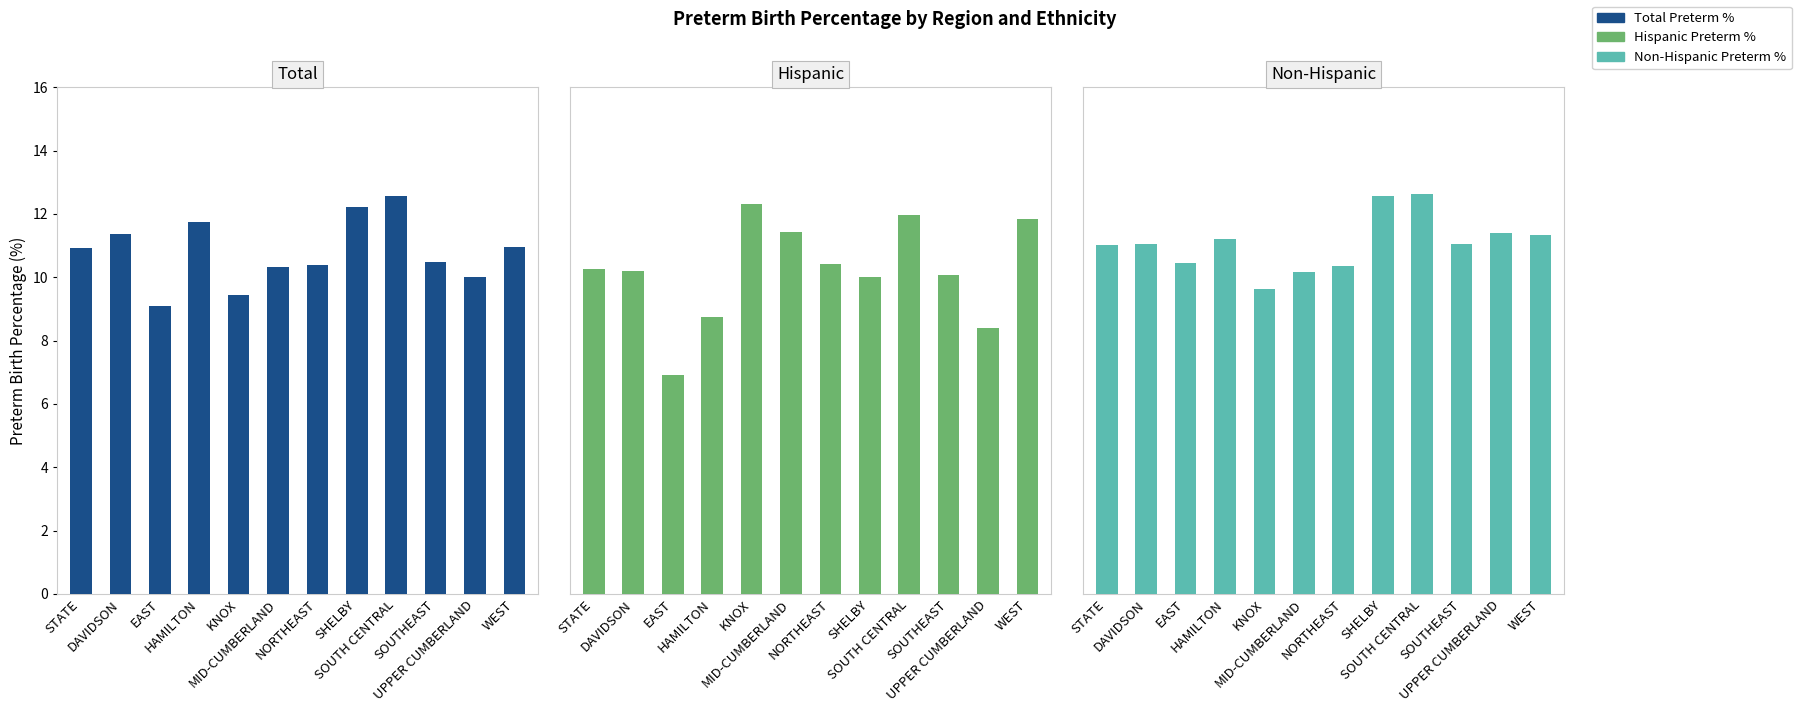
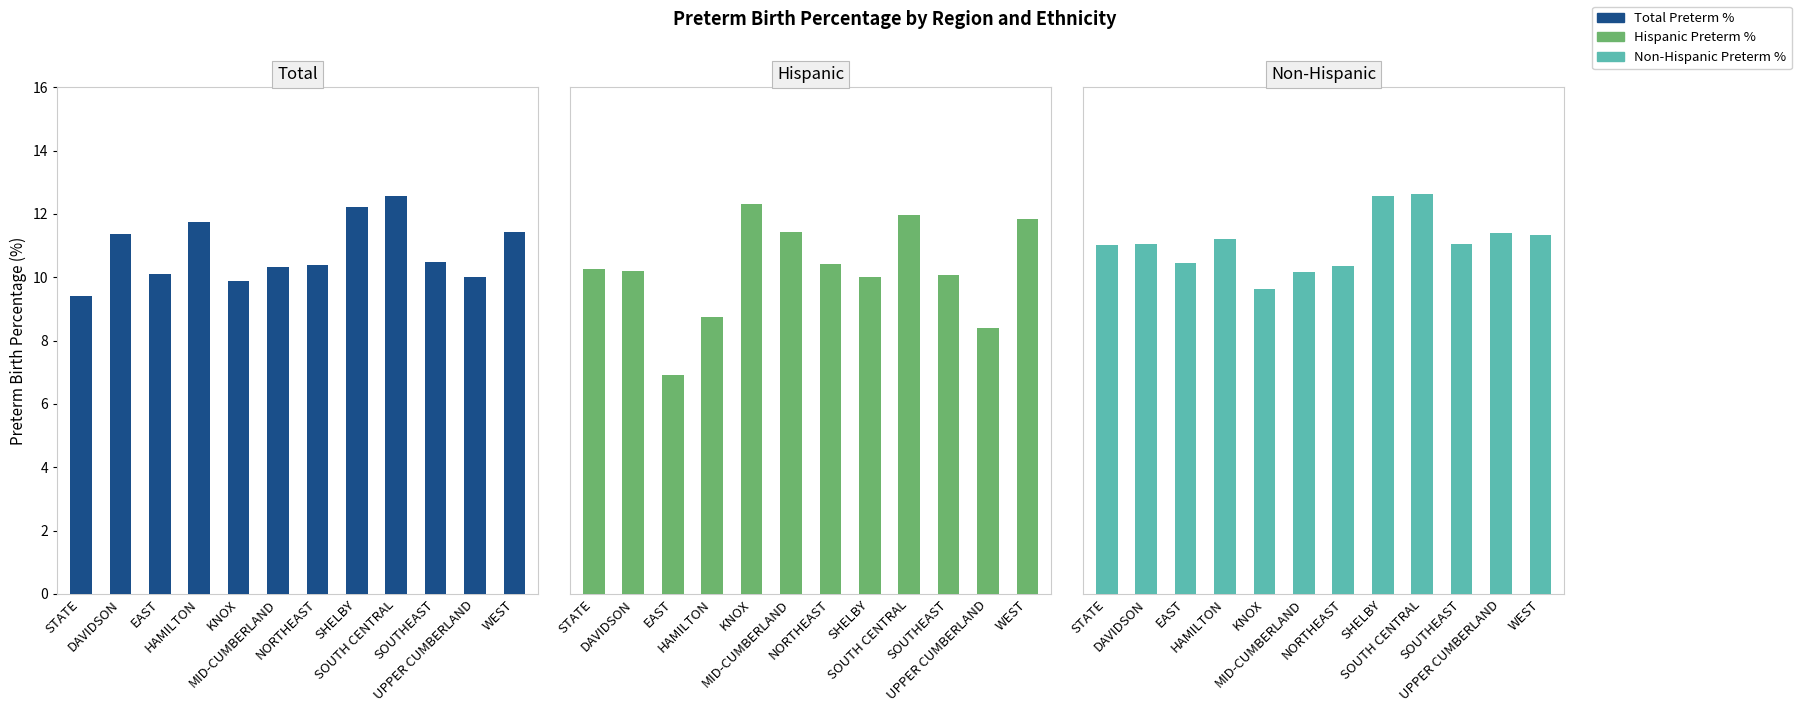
  {
    "Total": {
-     "STATE": 10.9,
+     "STATE": 9.4,
      "DAVIDSON": 11.4,
-     "EAST": 9.1,
+     "EAST": 10.1,
      "HAMILTON": 11.8,
-     "KNOX": 9.4,
+     "KNOX": 9.9,
      "MID-CUMBERLAND": 10.3,
      "NORTHEAST": 10.4,
      "SHELBY": 12.2,
      "SOUTH CENTRAL": 12.6,
      "SOUTHEAST": 10.5,
      "UPPER CUMBERLAND": 10.0,
-     "WEST": 11.0
+     "WEST": 11.4
    }
  }
